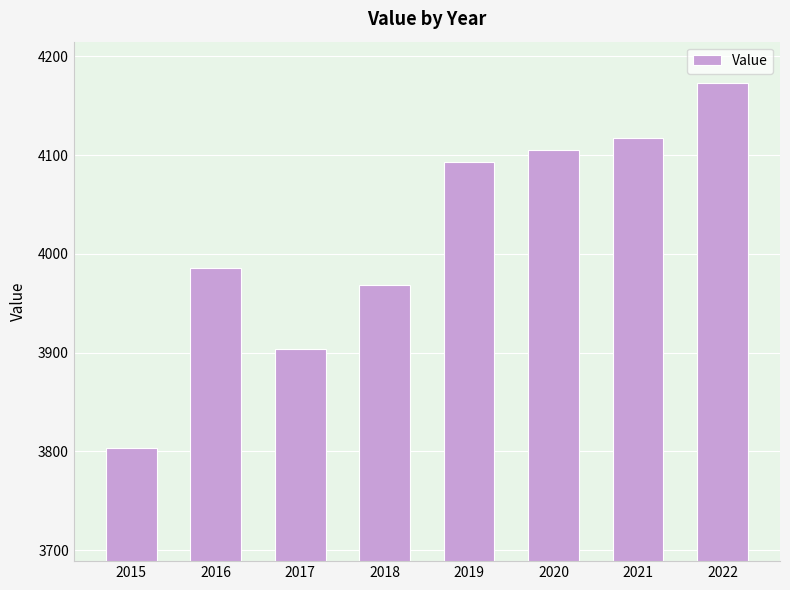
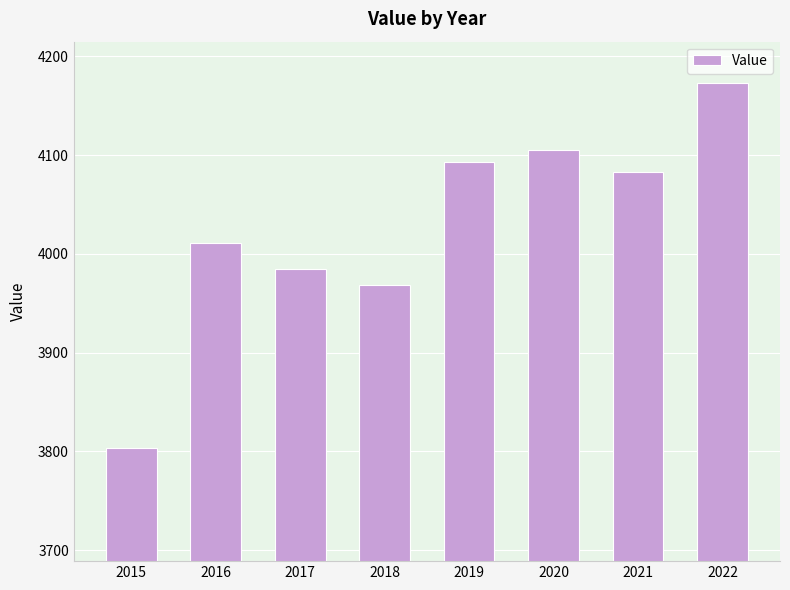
  {
    "2015": 3800,
-   "2016": 3990,
-   "2017": 3900,
+   "2016": 4010,
+   "2017": 3990,
    "2018": 3970,
    "2019": 4090,
    "2020": 4110,
-   "2021": 4120,
+   "2021": 4080,
    "2022": 4170
  }
